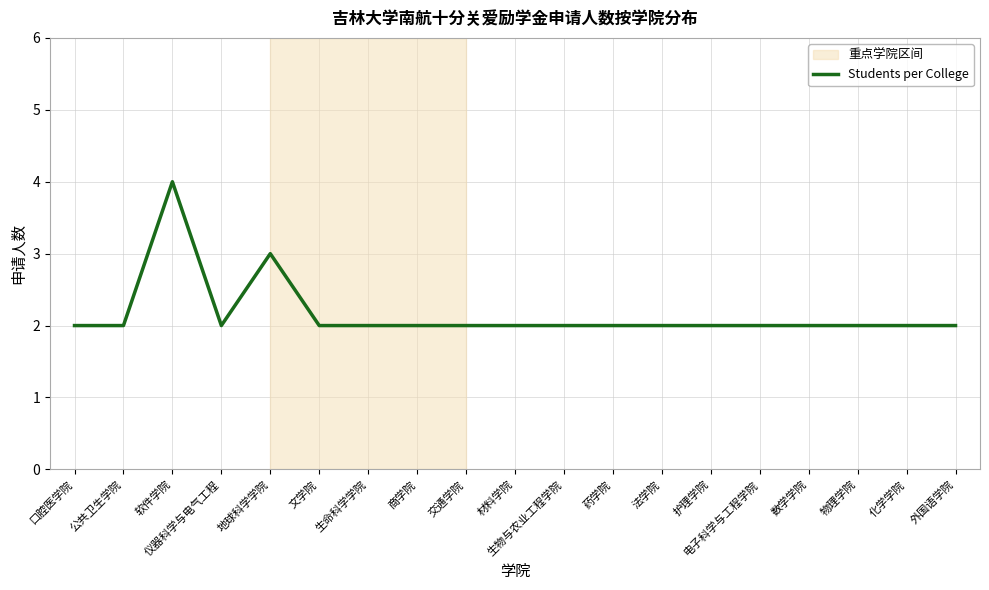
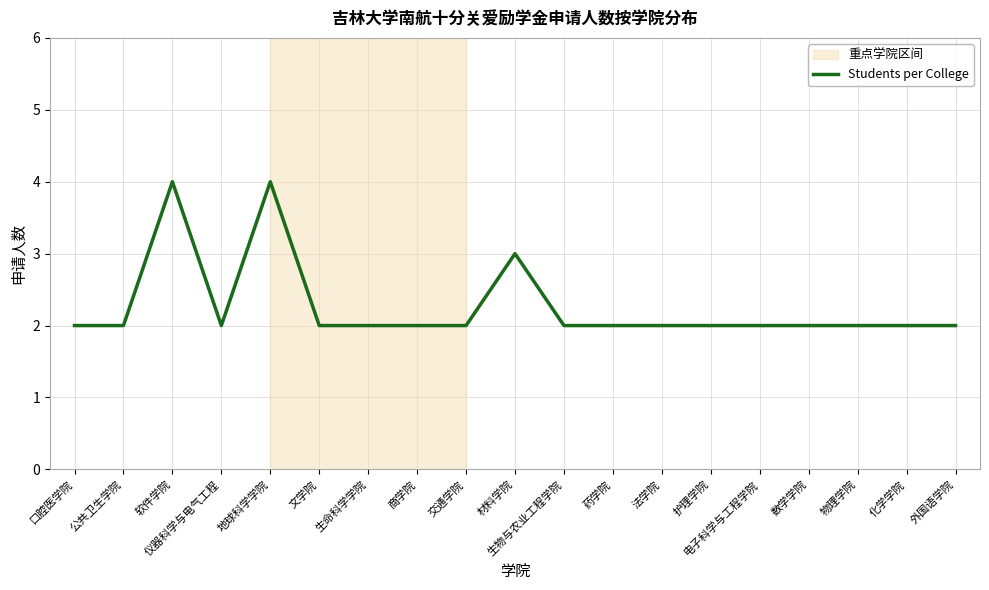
  {
    "口腔医学院": 2,
    "公共卫生学院": 2,
    "软件学院": 4,
    "仪器科学与电气工程": 2,
-   "地球科学学院": 3,
+   "地球科学学院": 4,
    "文学院": 2,
    "生命科学学院": 2,
    "商学院": 2,
    "交通学院": 2,
-   "材料学院": 2,
+   "材料学院": 3,
    "生物与农业工程学院": 2,
    "药学院": 2,
    "法学院": 2,
    "护理学院": 2,
    "电子科学与工程学院": 2,
    "数学学院": 2,
    "物理学院": 2,
    "化学学院": 2,
    "外国语学院": 2
  }
